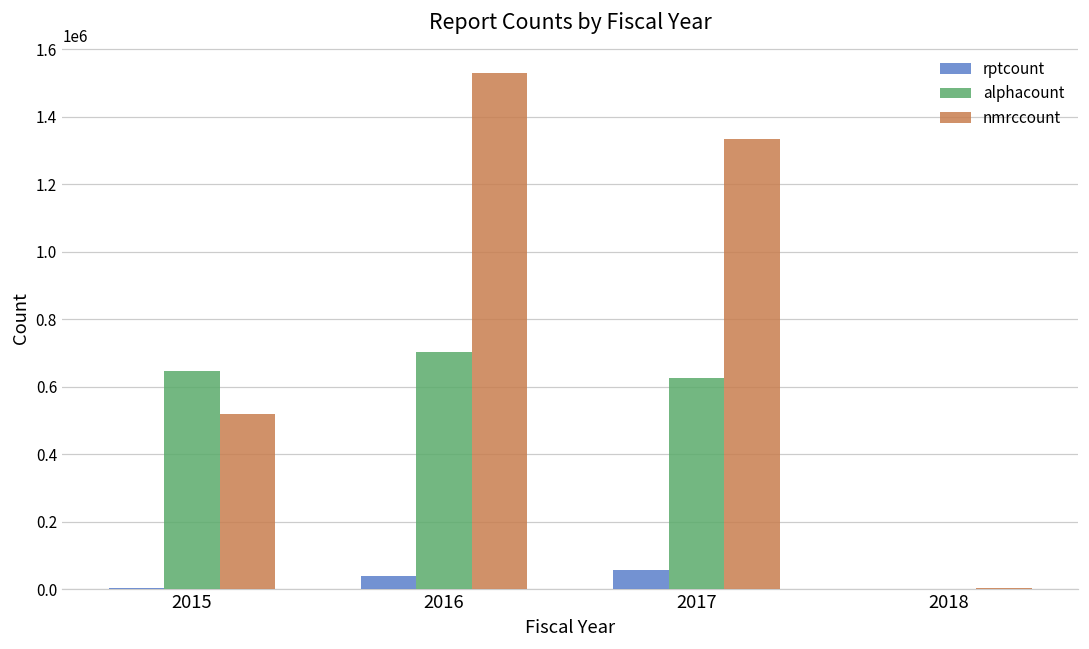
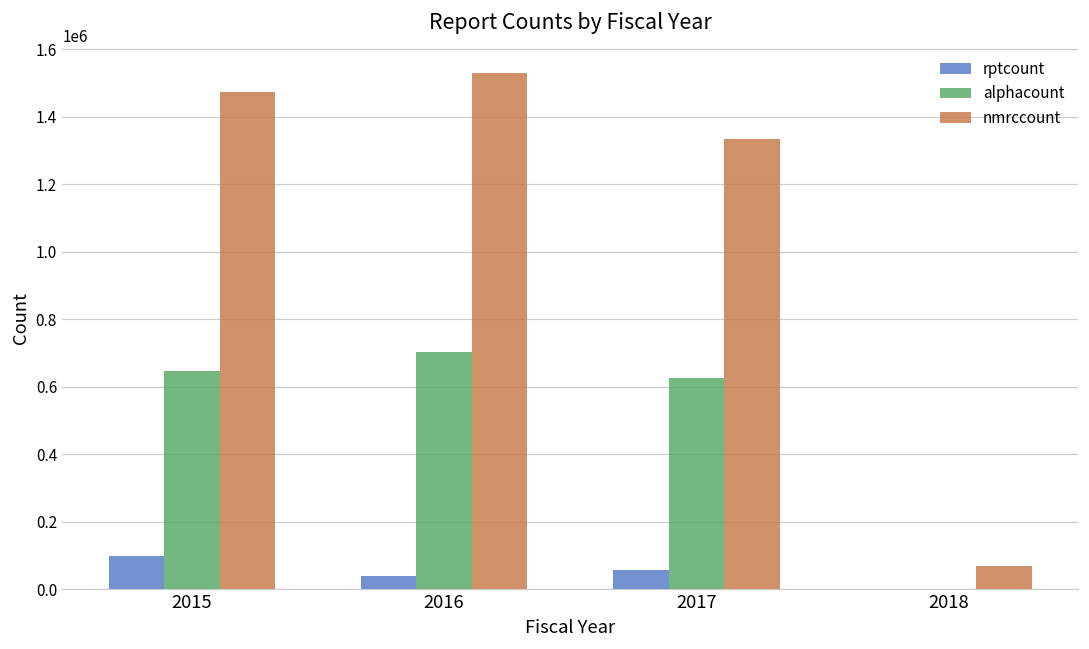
  {
    "rptcount": {
-     "2015": 0,
+     "2015": 100000,
      "2016": 40000,
      "2017": 60000
    },
    "alphacount": {
      "2015": 650000,
      "2016": 700000,
      "2017": 620000
    },
    "nmrccount": {
-     "2015": 520000,
+     "2015": 1470000,
      "2016": 1530000,
      "2017": 1330000,
-     "2018": 0
+     "2018": 70000
    }
  }
